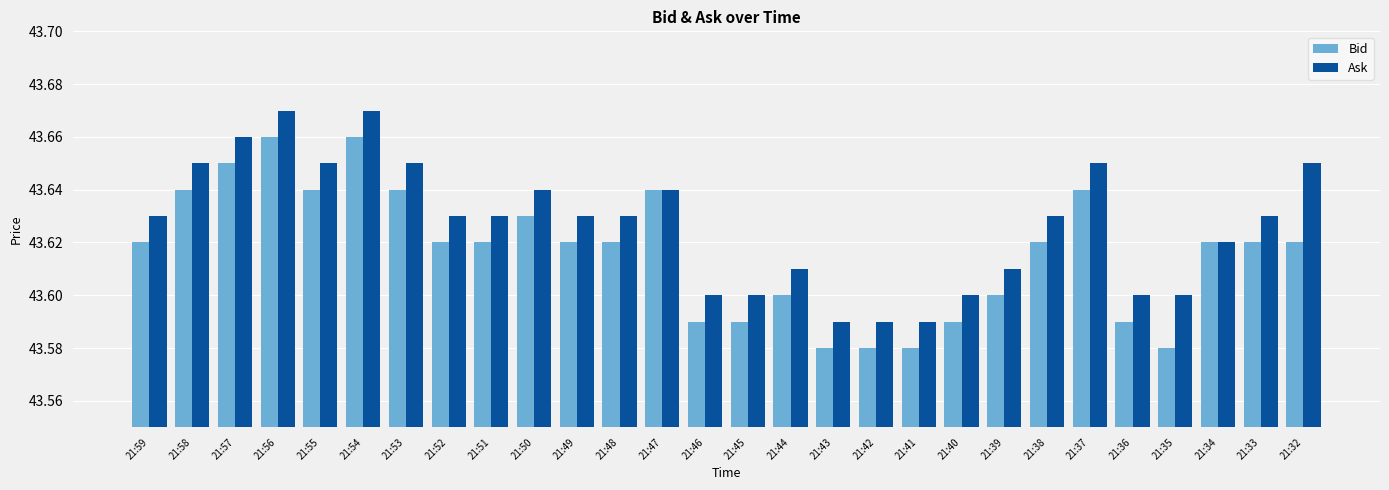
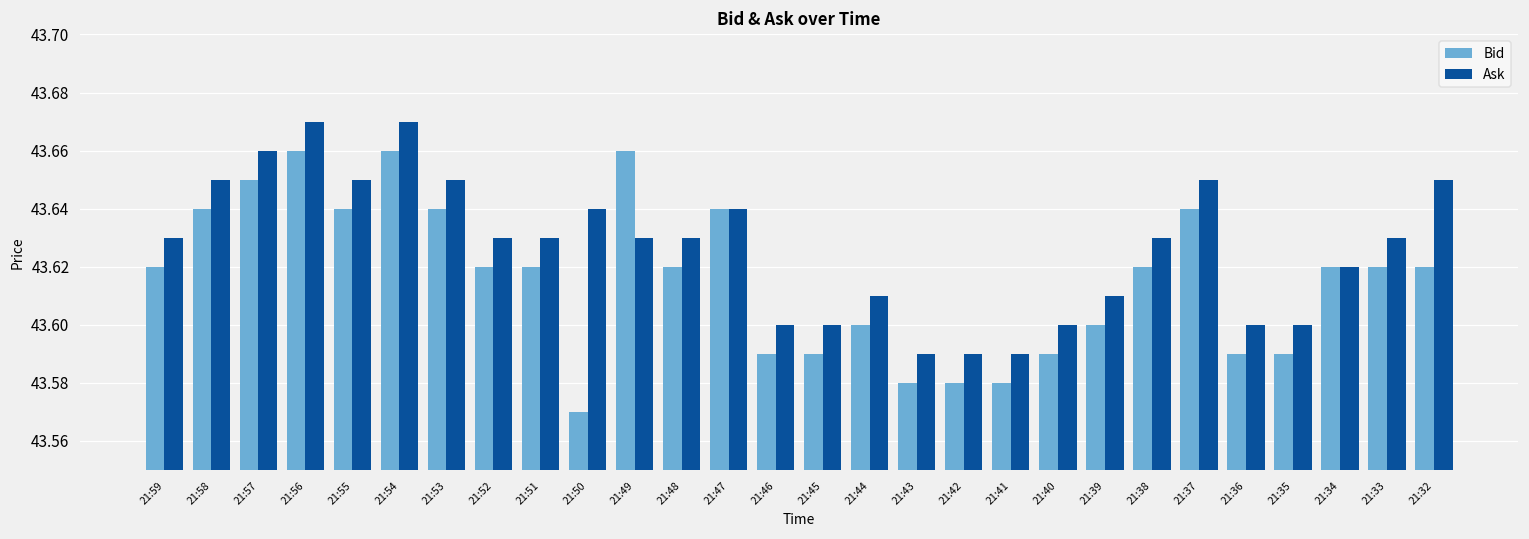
  {
    "Bid": {
      "21:59": 43.62,
      "21:58": 43.64,
      "21:57": 43.65,
      "21:56": 43.66,
      "21:55": 43.64,
      "21:54": 43.66,
      "21:53": 43.64,
      "21:52": 43.62,
      "21:51": 43.62,
-     "21:50": 43.63,
-     "21:49": 43.62,
+     "21:50": 43.57,
+     "21:49": 43.66,
      "21:48": 43.62,
      "21:47": 43.64,
      "21:46": 43.59,
      "21:45": 43.59,
      "21:44": 43.60,
      "21:43": 43.58,
      "21:42": 43.58,
      "21:41": 43.58,
      "21:40": 43.59,
      "21:39": 43.60,
      "21:38": 43.62,
      "21:37": 43.64,
      "21:36": 43.59,
-     "21:35": 43.58,
+     "21:35": 43.59,
      "21:34": 43.62,
      "21:33": 43.62,
      "21:32": 43.62
    },
    "Ask": {
      "21:59": 43.63,
      "21:58": 43.65,
      "21:57": 43.66,
      "21:56": 43.67,
      "21:55": 43.65,
      "21:54": 43.67,
      "21:53": 43.65,
      "21:52": 43.63,
      "21:51": 43.63,
      "21:50": 43.64,
      "21:49": 43.63,
      "21:48": 43.63,
      "21:47": 43.64,
      "21:46": 43.60,
      "21:45": 43.60,
      "21:44": 43.61,
      "21:43": 43.59,
      "21:42": 43.59,
      "21:41": 43.59,
      "21:40": 43.60,
      "21:39": 43.61,
      "21:38": 43.63,
      "21:37": 43.65,
      "21:36": 43.60,
      "21:35": 43.60,
      "21:34": 43.62,
      "21:33": 43.63,
      "21:32": 43.65
    }
  }
